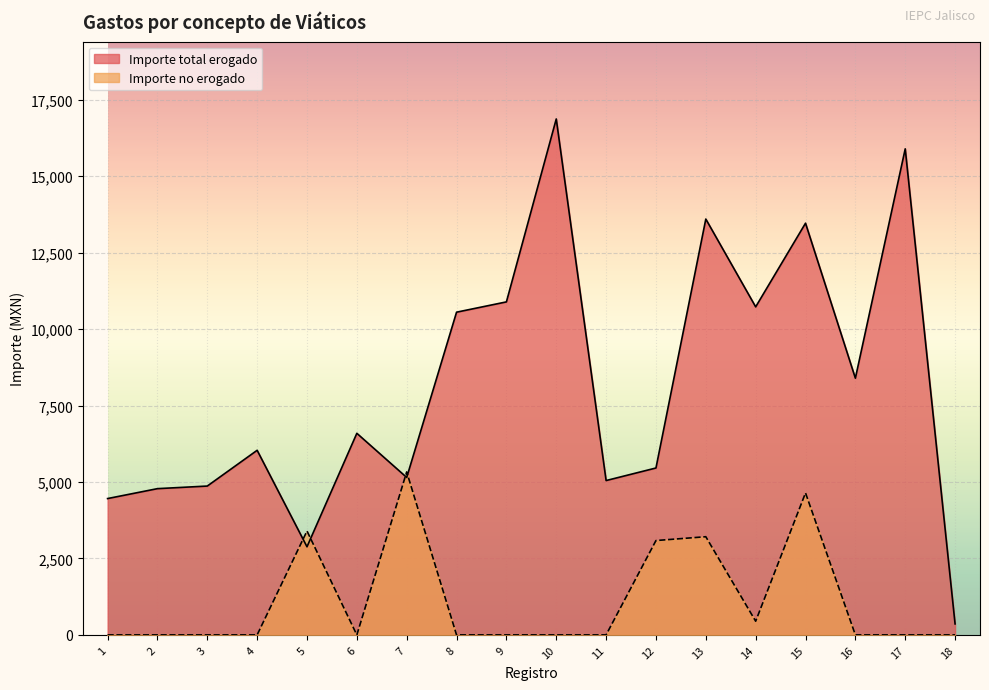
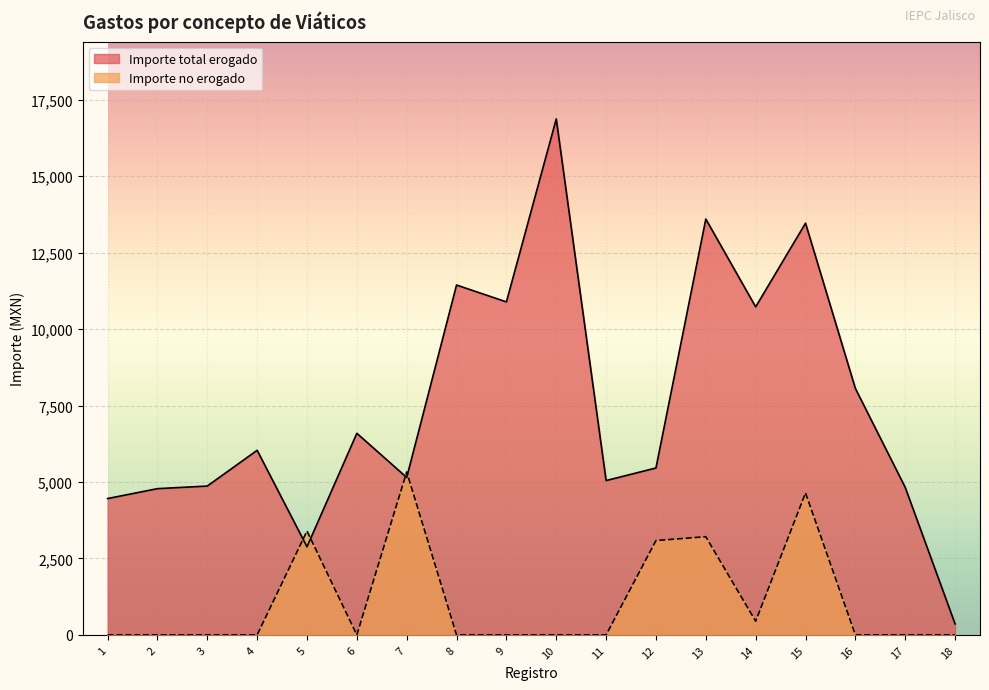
  {
    "Importe total erogado": {
      "1": "4,500",
      "2": "4,800",
      "3": "4,900",
      "4": "6,000",
      "5": "2,900",
      "6": "6,600",
      "7": "5,100",
-     "8": "10,600",
+     "8": "11,400",
      "9": "10,900",
      "10": "16,900",
      "11": "5,000",
      "12": "5,500",
      "13": "13,600",
      "14": "10,700",
      "15": "13,500",
-     "16": "8,400",
-     "17": "15,900",
+     "16": "8,100",
+     "17": "4,800",
      "18": "400"
    },
    "Importe no erogado": {
      "1": "0",
      "2": "0",
      "3": "0",
      "4": "0",
      "5": "3,400",
      "6": "0",
      "7": "5,300",
      "8": "0",
      "9": "0",
      "10": "0",
      "11": "0",
      "12": "3,100",
      "13": "3,200",
      "14": "400",
      "15": "4,600",
      "16": "0",
      "17": "0",
      "18": "0"
    }
  }
